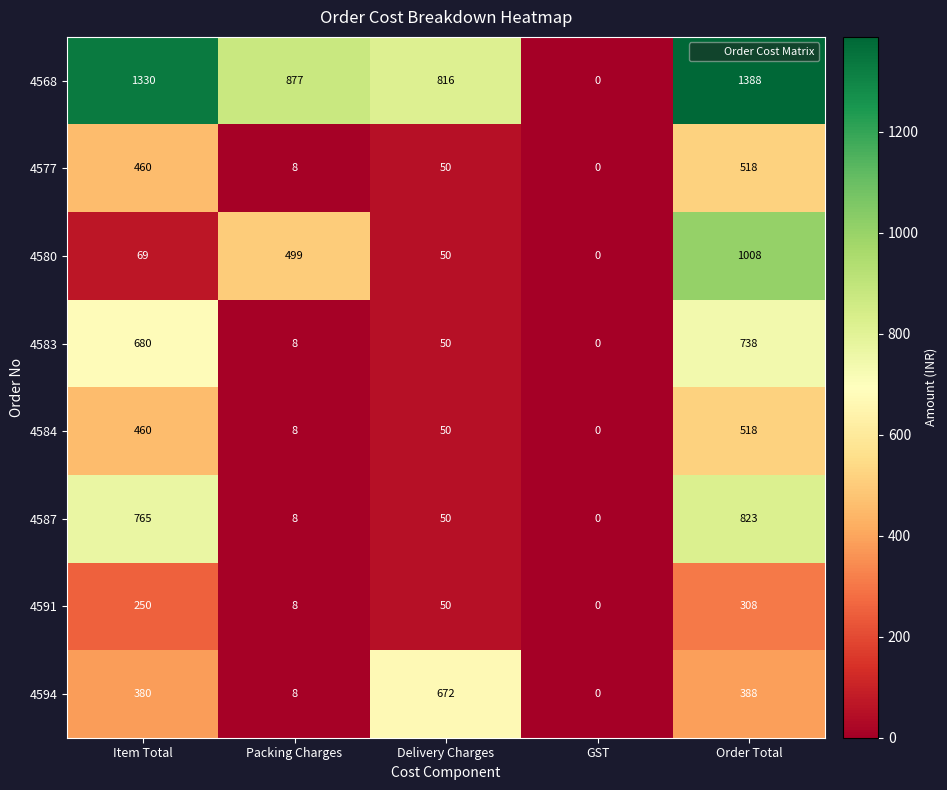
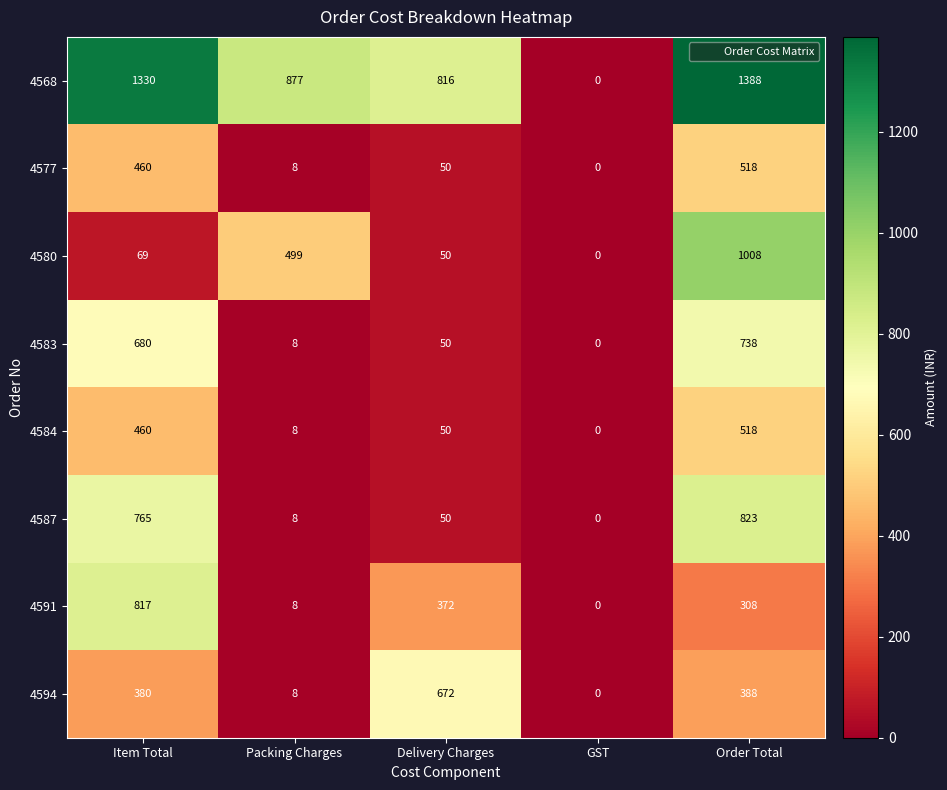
  {
    "4568": {
      "Item Total": 1330,
      "Packing Charges": 877,
      "Delivery Charges": 816,
      "GST": 0,
      "Order Total": 1388
    },
    "4577": {
      "Item Total": 460,
      "Packing Charges": 8,
      "Delivery Charges": 50,
      "GST": 0,
      "Order Total": 518
    },
    "4580": {
      "Item Total": 69,
      "Packing Charges": 499,
      "Delivery Charges": 50,
      "GST": 0,
      "Order Total": 1008
    },
    "4583": {
      "Item Total": 680,
      "Packing Charges": 8,
      "Delivery Charges": 50,
      "GST": 0,
      "Order Total": 738
    },
    "4584": {
      "Item Total": 460,
      "Packing Charges": 8,
      "Delivery Charges": 50,
      "GST": 0,
      "Order Total": 518
    },
    "4587": {
      "Item Total": 765,
      "Packing Charges": 8,
      "Delivery Charges": 50,
      "GST": 0,
      "Order Total": 823
    },
    "4591": {
-     "Item Total": 250,
+     "Item Total": 817,
      "Packing Charges": 8,
-     "Delivery Charges": 50,
+     "Delivery Charges": 372,
      "GST": 0,
      "Order Total": 308
    },
    "4594": {
      "Item Total": 380,
      "Packing Charges": 8,
      "Delivery Charges": 672,
      "GST": 0,
      "Order Total": 388
    }
  }
